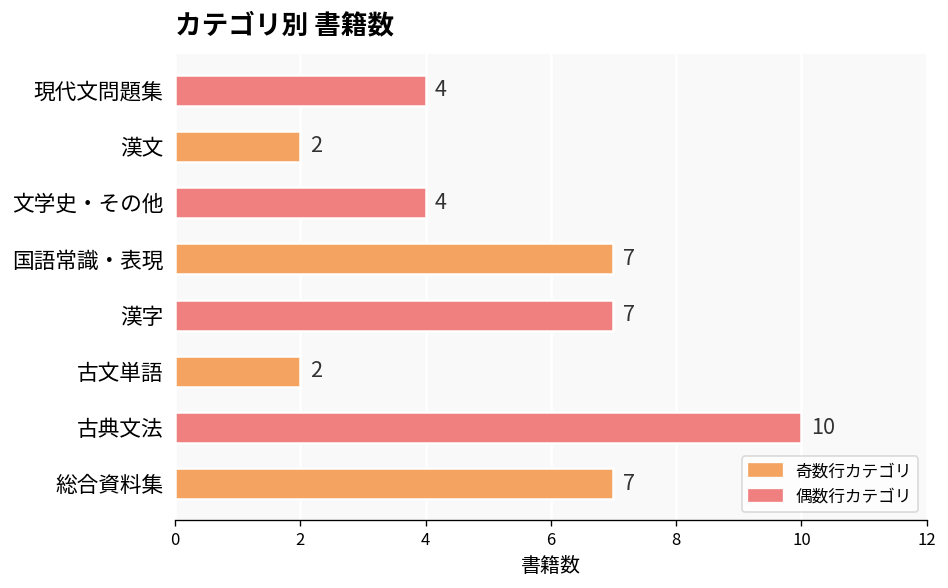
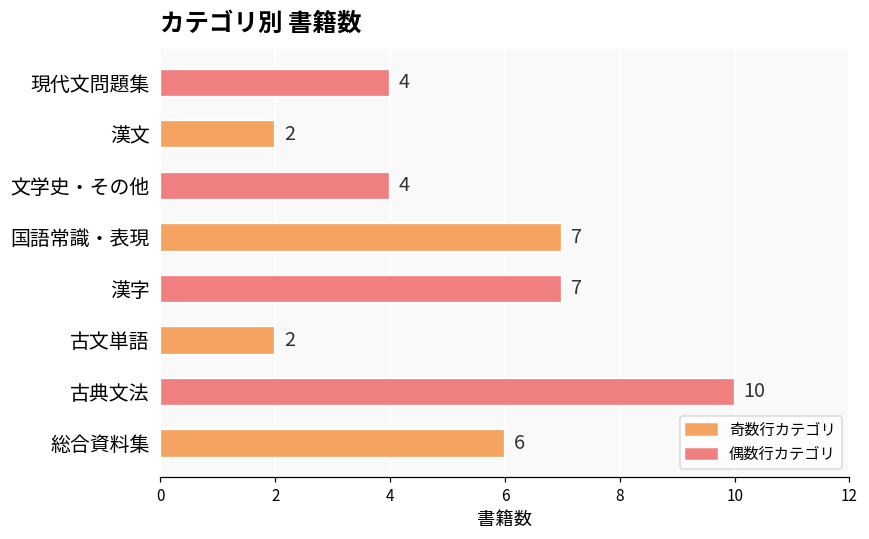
  {
    "現代文問題集": 4,
    "漢文": 2,
    "文学史・その他": 4,
    "国語常識・表現": 7,
    "漢字": 7,
    "古文単語": 2,
    "古典文法": 10,
-   "総合資料集": 7
+   "総合資料集": 6
  }
